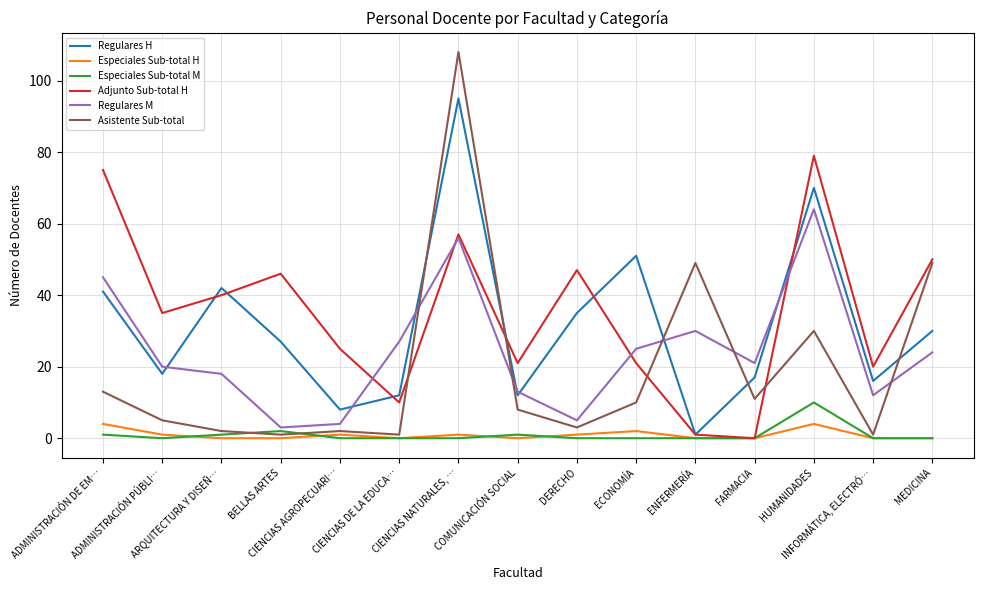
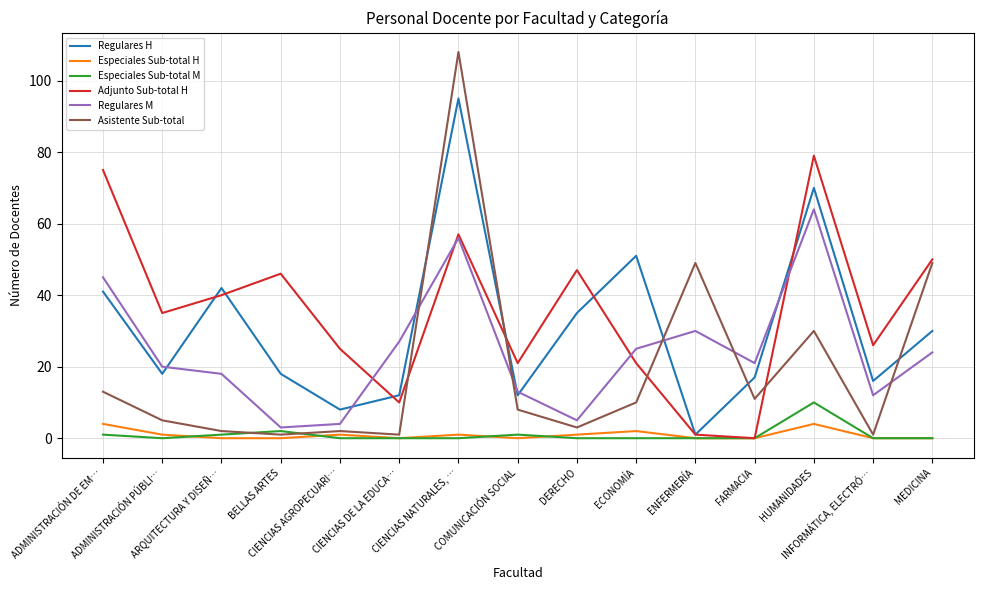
  {
    "Regulares H": {
      "ADMINISTRACIÓN DE EM…": 41,
      "ADMINISTRACIÓN PÚBLI…": 18,
      "ARQUITECTURA Y DISEÑ…": 42,
-     "BELLAS ARTES": 27,
+     "BELLAS ARTES": 18,
      "CIENCIAS AGROPECUARI…": 8,
      "CIENCIAS DE LA EDUCA…": 12,
      "CIENCIAS NATURALES, …": 95,
      "COMUNICACIÓN SOCIAL": 12,
      "DERECHO": 35,
      "ECONOMÍA": 51,
      "FARMACIA": 17,
      "HUMANIDADES": 70,
      "INFORMÁTICA, ELECTRÓ…": 16,
      "MEDICINA": 30
    },
    "Especiales Sub-total H": {
      "ADMINISTRACIÓN DE EM…": 4,
      "ADMINISTRACIÓN PÚBLI…": 1,
      "ARQUITECTURA Y DISEÑ…": 0,
      "BELLAS ARTES": 0,
      "CIENCIAS AGROPECUARI…": 1,
      "CIENCIAS NATURALES, …": 1,
      "COMUNICACIÓN SOCIAL": 0,
      "DERECHO": 1,
      "ECONOMÍA": 2,
      "HUMANIDADES": 4
    },
    "Especiales Sub-total M": {
      "ADMINISTRACIÓN DE EM…": 1,
      "ADMINISTRACIÓN PÚBLI…": 0,
      "ARQUITECTURA Y DISEÑ…": 1,
      "BELLAS ARTES": 2,
      "CIENCIAS AGROPECUARI…": 0,
      "CIENCIAS NATURALES, …": 0,
      "COMUNICACIÓN SOCIAL": 1,
      "DERECHO": 0,
      "ECONOMÍA": 0,
      "HUMANIDADES": 10
    },
    "Adjunto Sub-total H": {
      "ADMINISTRACIÓN DE EM…": 75,
      "ADMINISTRACIÓN PÚBLI…": 35,
      "ARQUITECTURA Y DISEÑ…": 40,
      "BELLAS ARTES": 46,
      "CIENCIAS AGROPECUARI…": 25,
      "CIENCIAS DE LA EDUCA…": 10,
      "CIENCIAS NATURALES, …": 57,
      "COMUNICACIÓN SOCIAL": 21,
      "DERECHO": 47,
      "ECONOMÍA": 21,
      "HUMANIDADES": 79,
-     "INFORMÁTICA, ELECTRÓ…": 20,
+     "INFORMÁTICA, ELECTRÓ…": 26,
      "MEDICINA": 50
    },
    "Regulares M": {
      "ADMINISTRACIÓN DE EM…": 45,
      "ADMINISTRACIÓN PÚBLI…": 20,
      "ARQUITECTURA Y DISEÑ…": 18,
      "BELLAS ARTES": 3,
      "CIENCIAS AGROPECUARI…": 4,
      "CIENCIAS DE LA EDUCA…": 27,
      "CIENCIAS NATURALES, …": 56,
      "COMUNICACIÓN SOCIAL": 13,
      "DERECHO": 5,
      "ECONOMÍA": 25,
      "ENFERMERÍA": 30,
      "FARMACIA": 21,
      "HUMANIDADES": 64,
      "INFORMÁTICA, ELECTRÓ…": 12,
      "MEDICINA": 24
    },
    "Asistente Sub-total": {
      "ADMINISTRACIÓN DE EM…": 13,
      "ADMINISTRACIÓN PÚBLI…": 5,
      "ARQUITECTURA Y DISEÑ…": 2,
      "BELLAS ARTES": 1,
      "CIENCIAS AGROPECUARI…": 2,
      "CIENCIAS DE LA EDUCA…": 1,
      "CIENCIAS NATURALES, …": 108,
      "COMUNICACIÓN SOCIAL": 8,
      "DERECHO": 3,
      "ECONOMÍA": 10,
      "ENFERMERÍA": 49,
      "FARMACIA": 11,
      "HUMANIDADES": 30,
      "INFORMÁTICA, ELECTRÓ…": 1,
      "MEDICINA": 49
    }
  }
